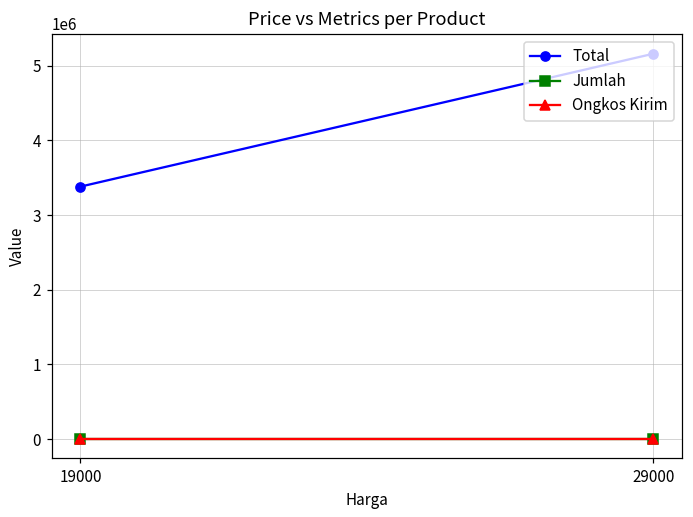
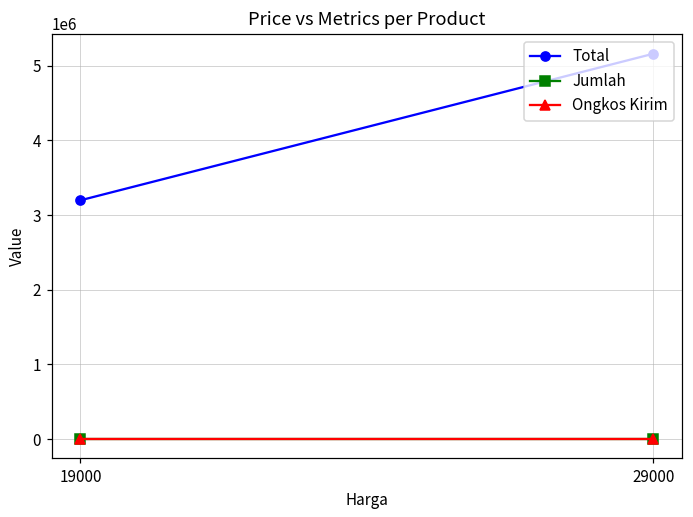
  {
    "Total": {
-     "19000": 3400000
+     "19000": 3200000
    },
    "Ongkos Kirim": {
      "19000": 0,
      "29000": 0
    }
  }
